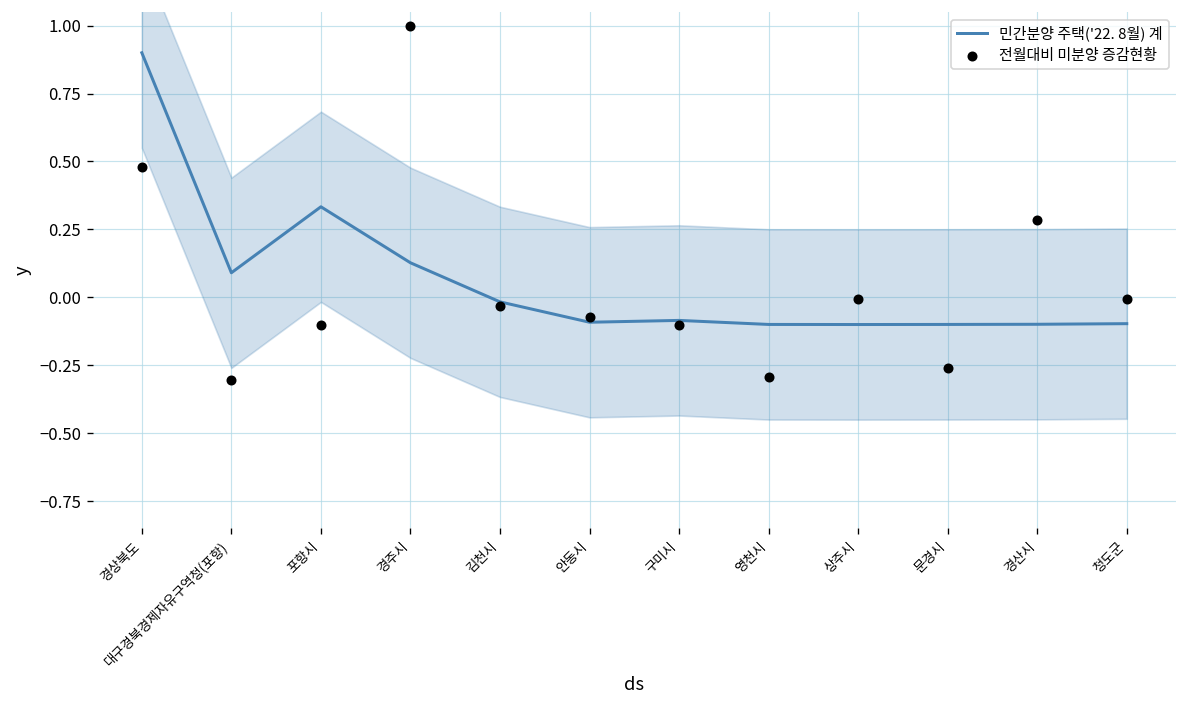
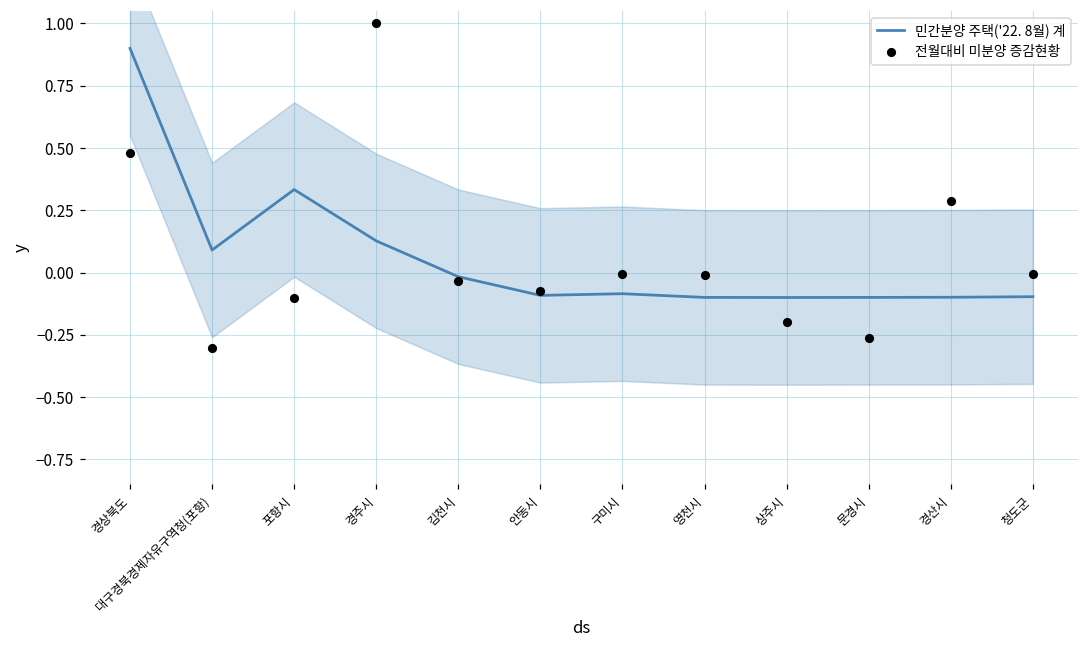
  {
    "전월대비 미분양 증감현황": {
-     "구미시": -0.10,
-     "영천시": -0.29,
-     "상주시": -0.01
+     "구미시": -0.01,
+     "영천시": -0.01,
+     "상주시": -0.20
    }
  }
